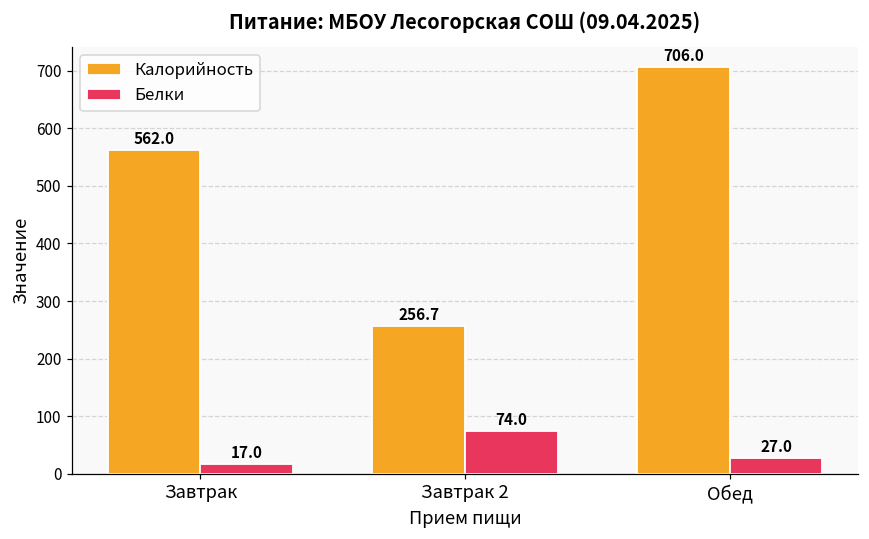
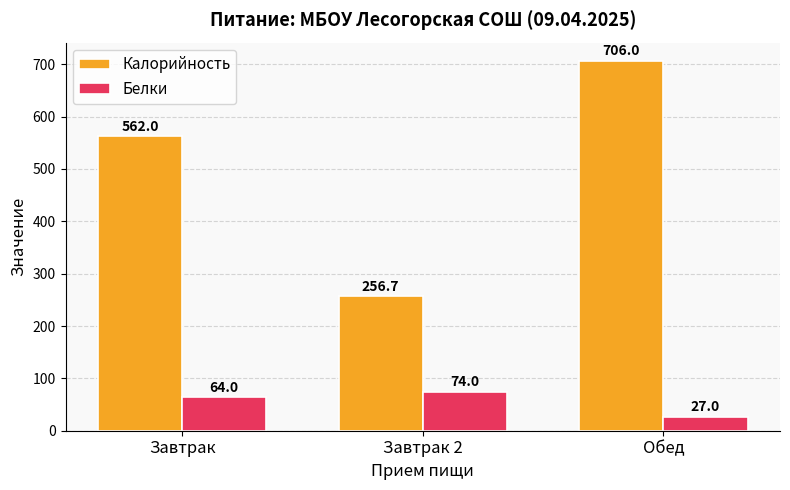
  {
    "Калорийность": {
      "Завтрак": 562.0,
      "Завтрак 2": 256.7,
      "Обед": 706.0
    },
    "Белки": {
-     "Завтрак": 17.0,
+     "Завтрак": 64.0,
      "Завтрак 2": 74.0,
      "Обед": 27.0
    }
  }
